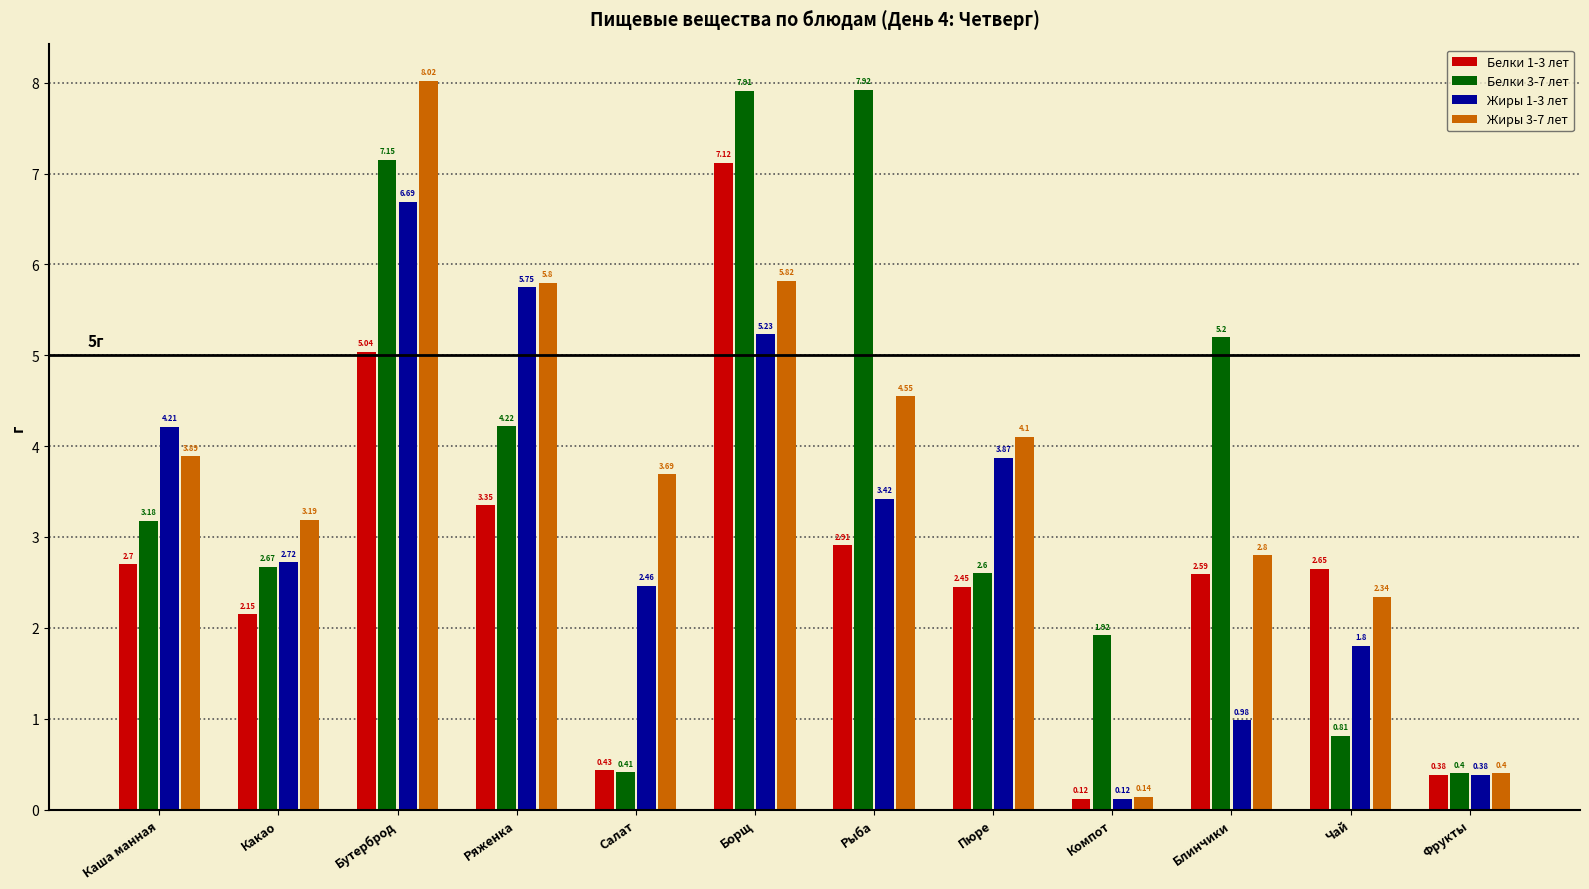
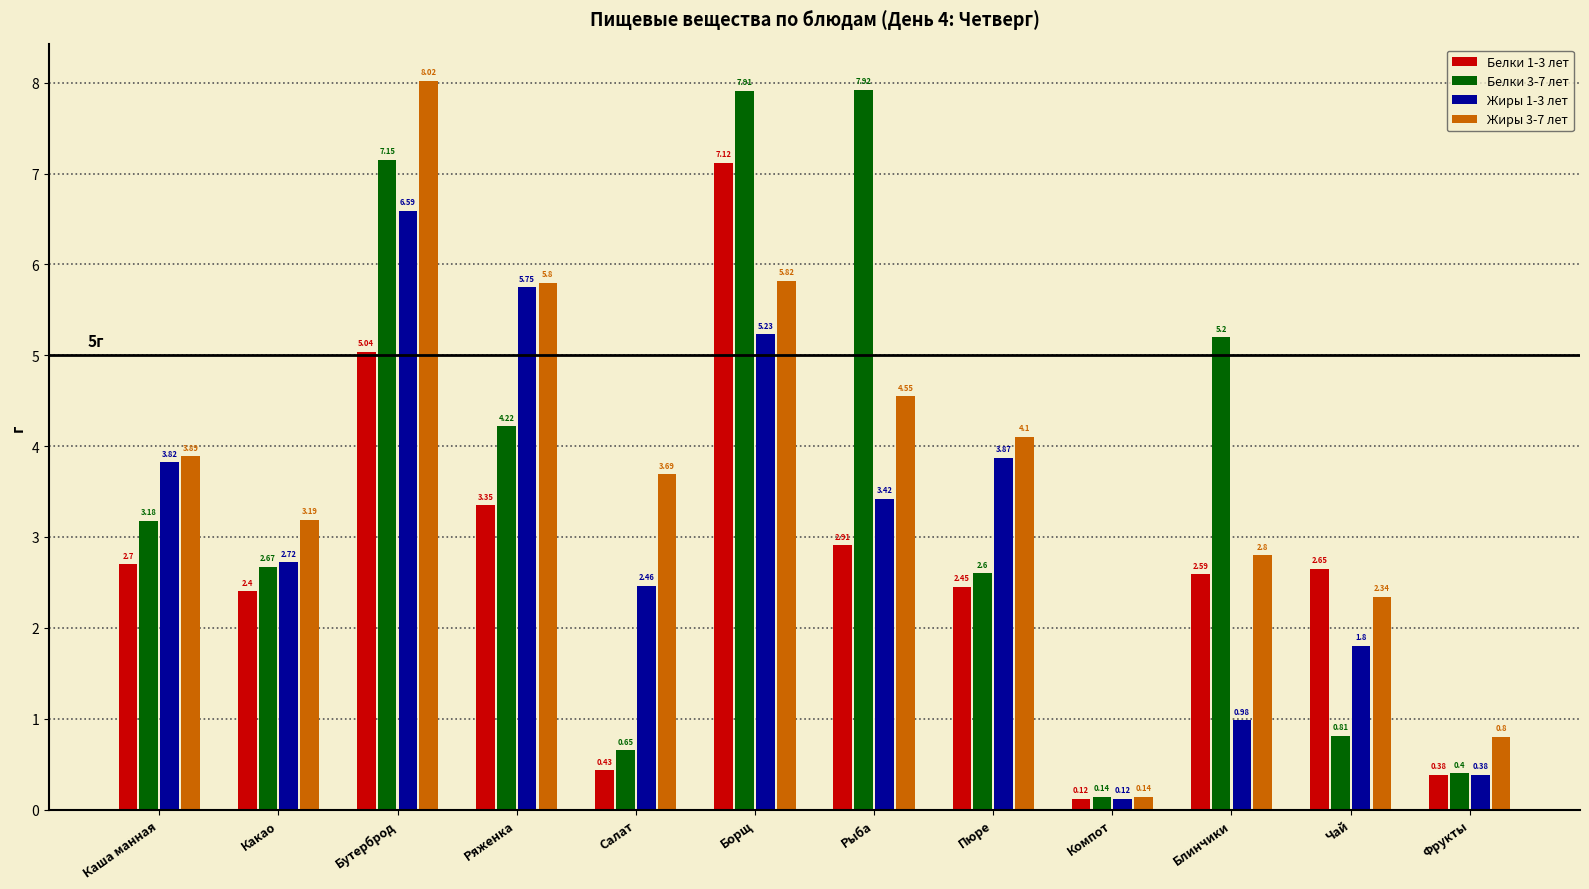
  {
    "Белки 1-3 лет": {
      "Каша манная": 2.7,
-     "Какао": 2.15,
+     "Какао": 2.4,
      "Бутерброд": 5.04,
      "Ряженка": 3.35,
      "Салат": 0.43,
      "Борщ": 7.12,
      "Рыба": 2.91,
      "Пюре": 2.45,
      "Компот": 0.12,
      "Блинчики": 2.59,
      "Чай": 2.65,
      "Фрукты": 0.38
    },
    "Белки 3-7 лет": {
      "Каша манная": 3.18,
      "Какао": 2.67,
      "Бутерброд": 7.15,
      "Ряженка": 4.22,
-     "Салат": 0.41,
+     "Салат": 0.65,
      "Борщ": 7.91,
      "Рыба": 7.92,
      "Пюре": 2.6,
-     "Компот": 1.92,
+     "Компот": 0.14,
      "Блинчики": 5.2,
      "Чай": 0.81,
      "Фрукты": 0.4
    },
    "Жиры 1-3 лет": {
-     "Каша манная": 4.21,
+     "Каша манная": 3.82,
      "Какао": 2.72,
-     "Бутерброд": 6.69,
+     "Бутерброд": 6.59,
      "Ряженка": 5.75,
      "Салат": 2.46,
      "Борщ": 5.23,
      "Рыба": 3.42,
      "Пюре": 3.87,
      "Компот": 0.12,
      "Блинчики": 0.98,
      "Чай": 1.8,
      "Фрукты": 0.38
    },
    "Жиры 3-7 лет": {
      "Каша манная": 3.89,
      "Какао": 3.19,
      "Бутерброд": 8.02,
      "Ряженка": 5.8,
      "Салат": 3.69,
      "Борщ": 5.82,
      "Рыба": 4.55,
      "Пюре": 4.1,
      "Компот": 0.14,
      "Блинчики": 2.8,
      "Чай": 2.34,
-     "Фрукты": 0.4
+     "Фрукты": 0.8
    }
  }
